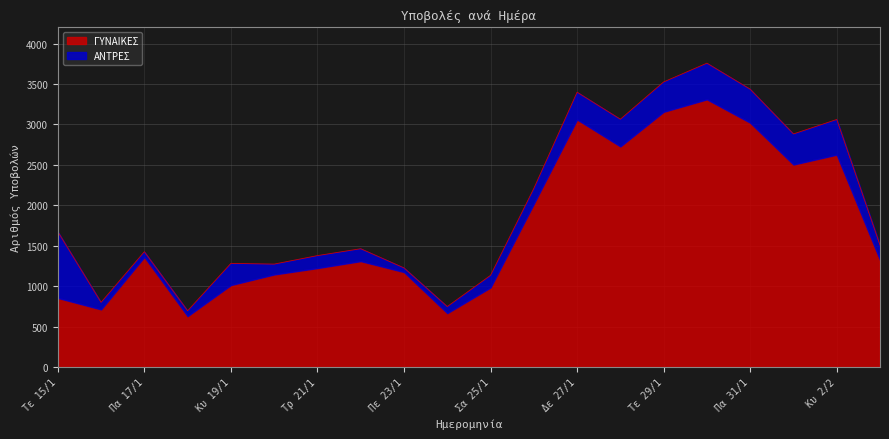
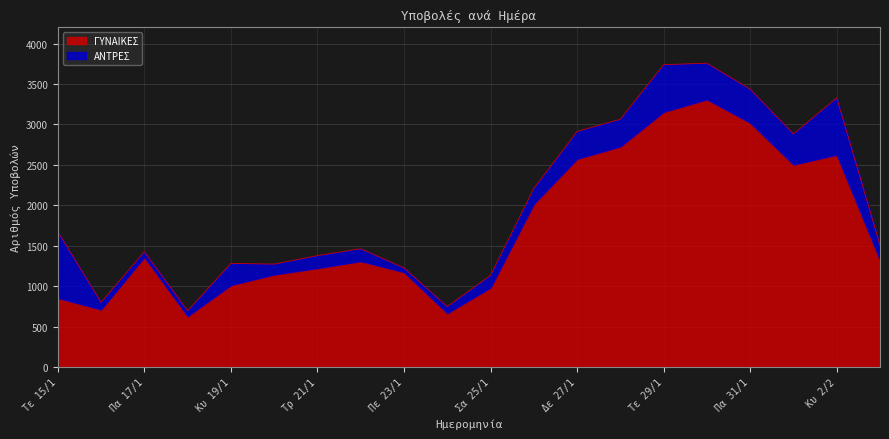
  {
    "ΓΥΝΑΙΚΕΣ": {
      "Τε 15/1": 900,
      "Πα 17/1": 1400,
      "Κυ 19/1": 1000,
      "Τρ 21/1": 1200,
      "Πε 23/1": 1200,
      "Σα 25/1": 1000,
-     "Δε 27/1": 3100,
+     "Δε 27/1": 2600,
      "Τε 29/1": 3200,
      "Πα 31/1": 3000,
      "Κυ 2/2": 2600
    },
    "ΑΝΤΡΕΣ": {
      "Τε 15/1": 800,
      "Πα 17/1": 100,
      "Κυ 19/1": 300,
      "Τρ 21/1": 200,
      "Πε 23/1": 100,
      "Σα 25/1": 200,
      "Δε 27/1": 300,
-     "Τε 29/1": 400,
+     "Τε 29/1": 600,
      "Πα 31/1": 400,
-     "Κυ 2/2": 400
+     "Κυ 2/2": 700
    }
  }
